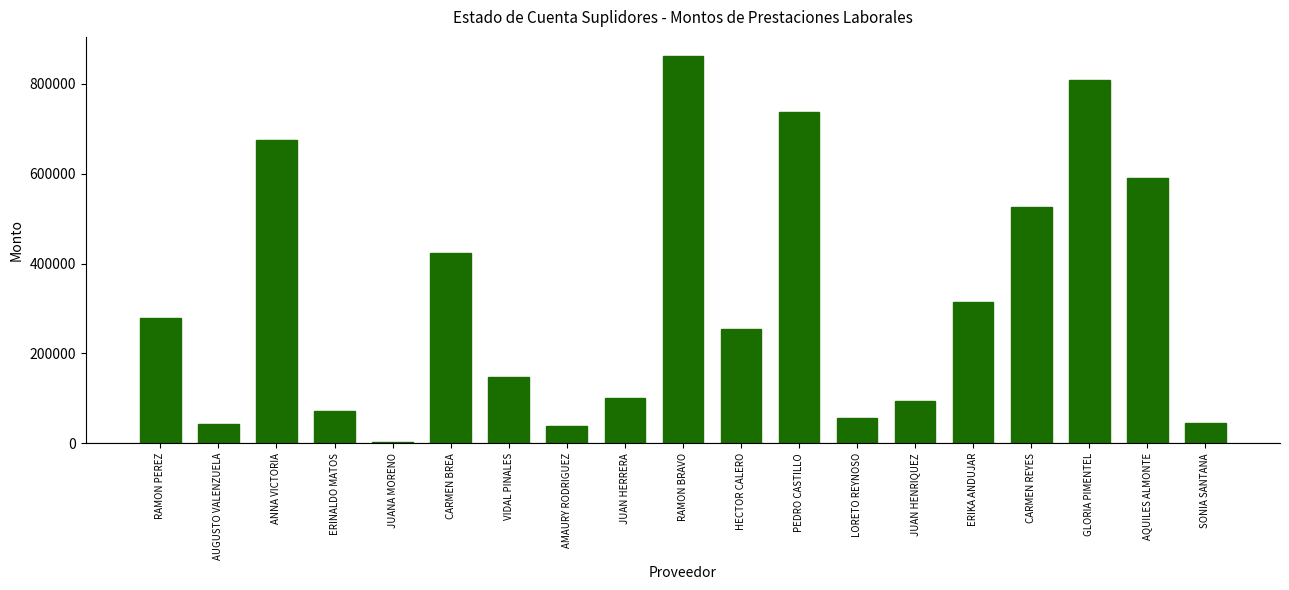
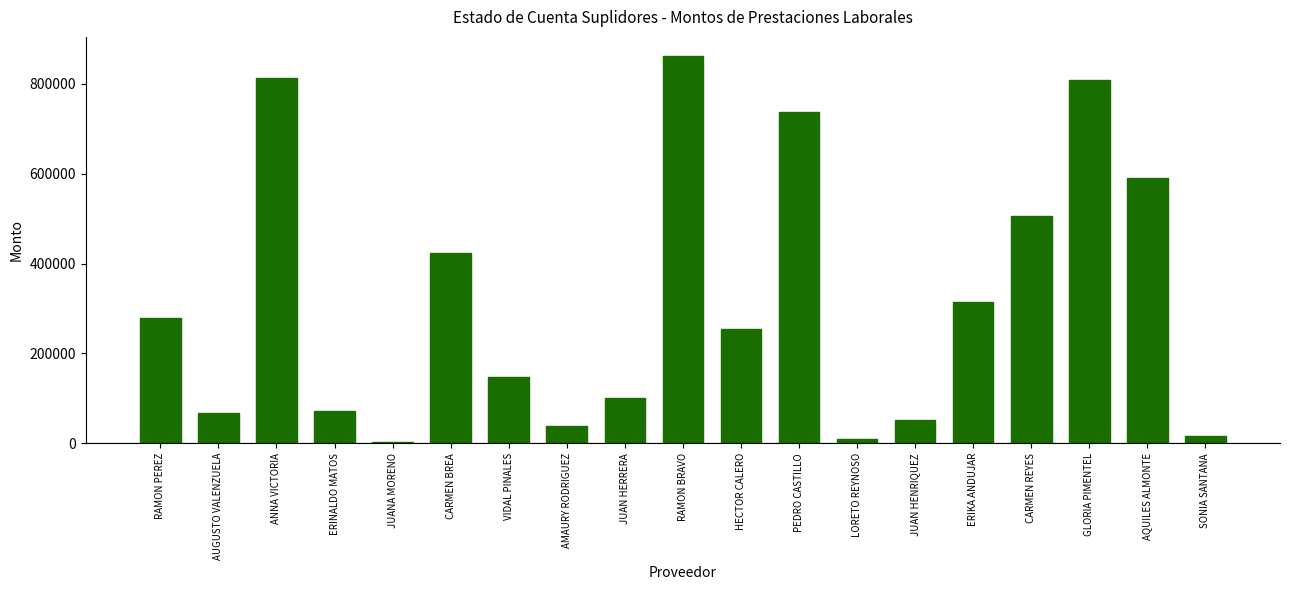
  {
    "RAMON PEREZ": 280000,
-   "AUGUSTO VALENZUELA": 40000,
-   "ANNA VICTORIA": 670000,
+   "AUGUSTO VALENZUELA": 70000,
+   "ANNA VICTORIA": 810000,
    "ERINALDO MATOS": 70000,
    "CARMEN BREA": 420000,
    "VIDAL PINALES": 150000,
    "AMAURY RODRIGUEZ": 40000,
    "JUAN HERRERA": 100000,
    "RAMON BRAVO": 860000,
    "HECTOR CALERO": 260000,
    "PEDRO CASTILLO": 740000,
-   "LORETO REYNOSO": 60000,
-   "JUAN HENRIQUEZ": 90000,
+   "LORETO REYNOSO": 10000,
+   "JUAN HENRIQUEZ": 50000,
    "ERIKA ANDUJAR": 310000,
-   "CARMEN REYES": 520000,
+   "CARMEN REYES": 510000,
    "GLORIA PIMENTEL": 810000,
    "AQUILES ALMONTE": 590000,
-   "SONIA SANTANA": 50000
+   "SONIA SANTANA": 20000
  }
